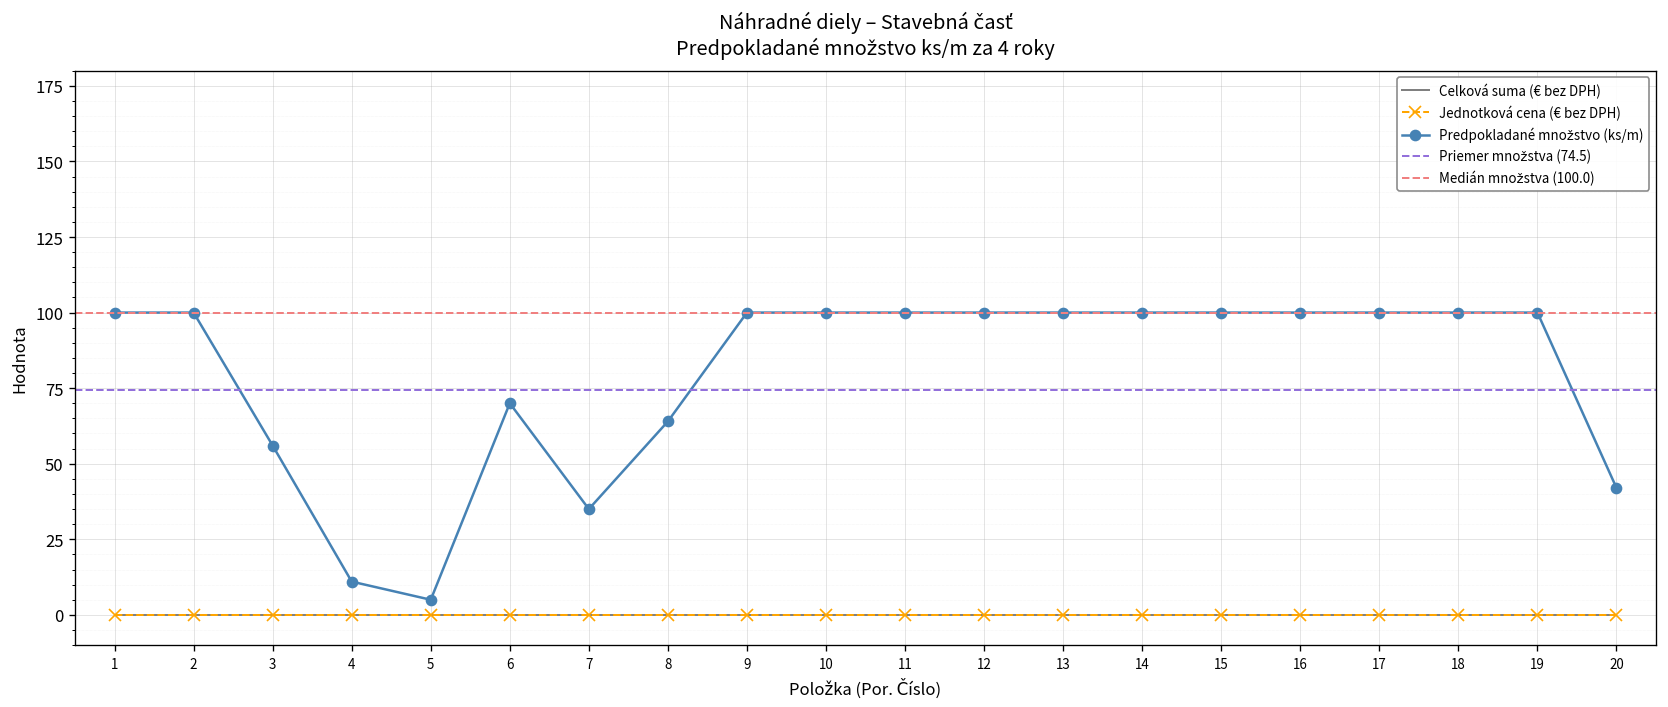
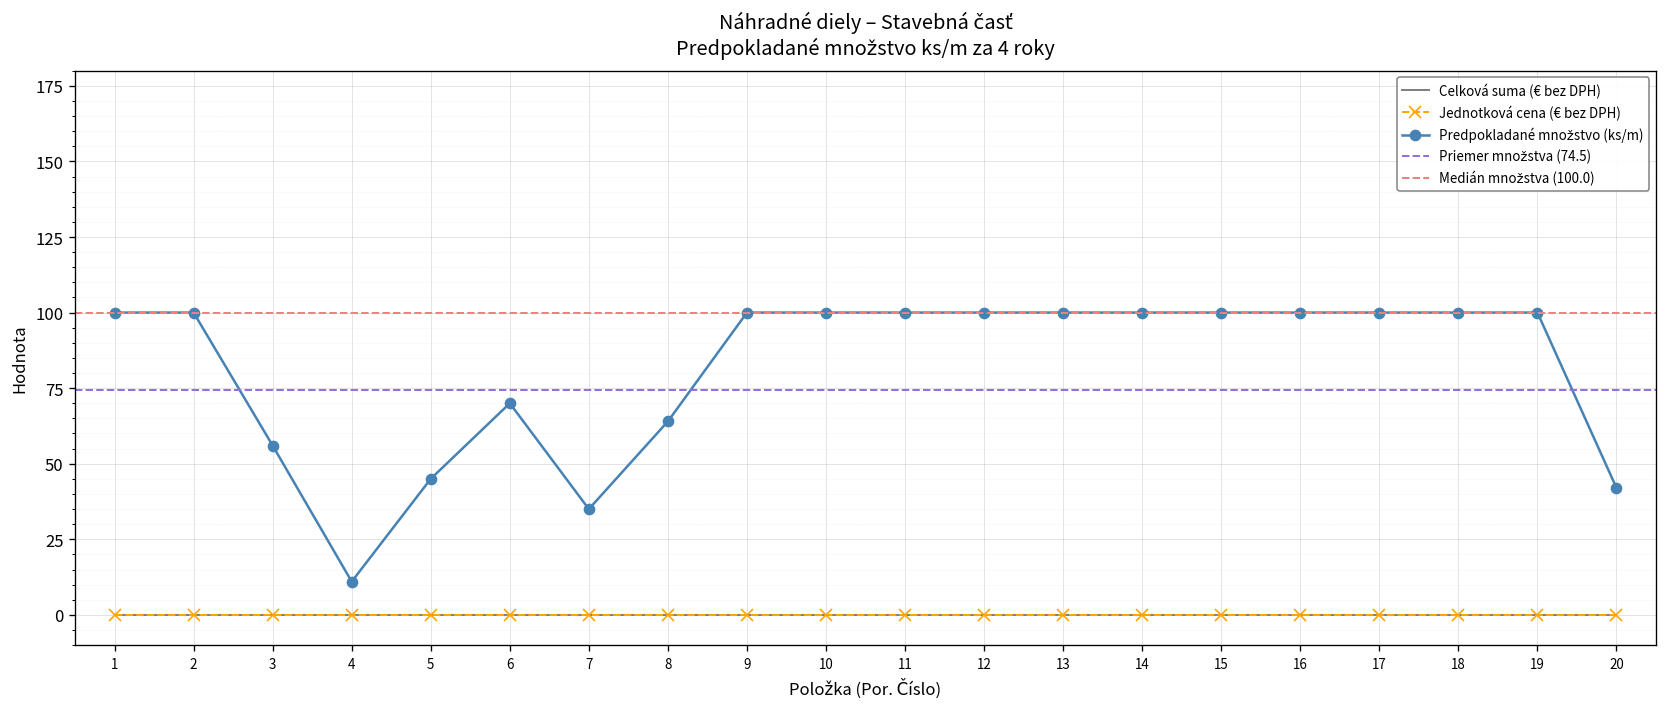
  {
    "Jednotková cena (€ bez DPH)": {
      "1": 0,
      "2": 0,
      "3": 0,
      "4": 0,
      "5": 0,
      "6": 0,
      "7": 0,
      "8": 0,
      "9": 0,
      "10": 0,
      "11": 0,
      "12": 0,
      "13": 0,
      "14": 0,
      "15": 0,
      "16": 0,
      "17": 0,
      "18": 0,
      "19": 0,
      "20": 0
    },
    "Predpokladané množstvo (ks/m)": {
      "1": 100,
      "2": 100,
      "3": 56,
      "4": 11,
-     "5": 5,
+     "5": 45,
      "6": 70,
      "7": 35,
      "8": 64,
      "9": 100,
      "10": 100,
      "11": 100,
      "12": 100,
      "13": 100,
      "14": 100,
      "15": 100,
      "16": 100,
      "17": 100,
      "18": 100,
      "19": 100,
      "20": 42
    }
  }
